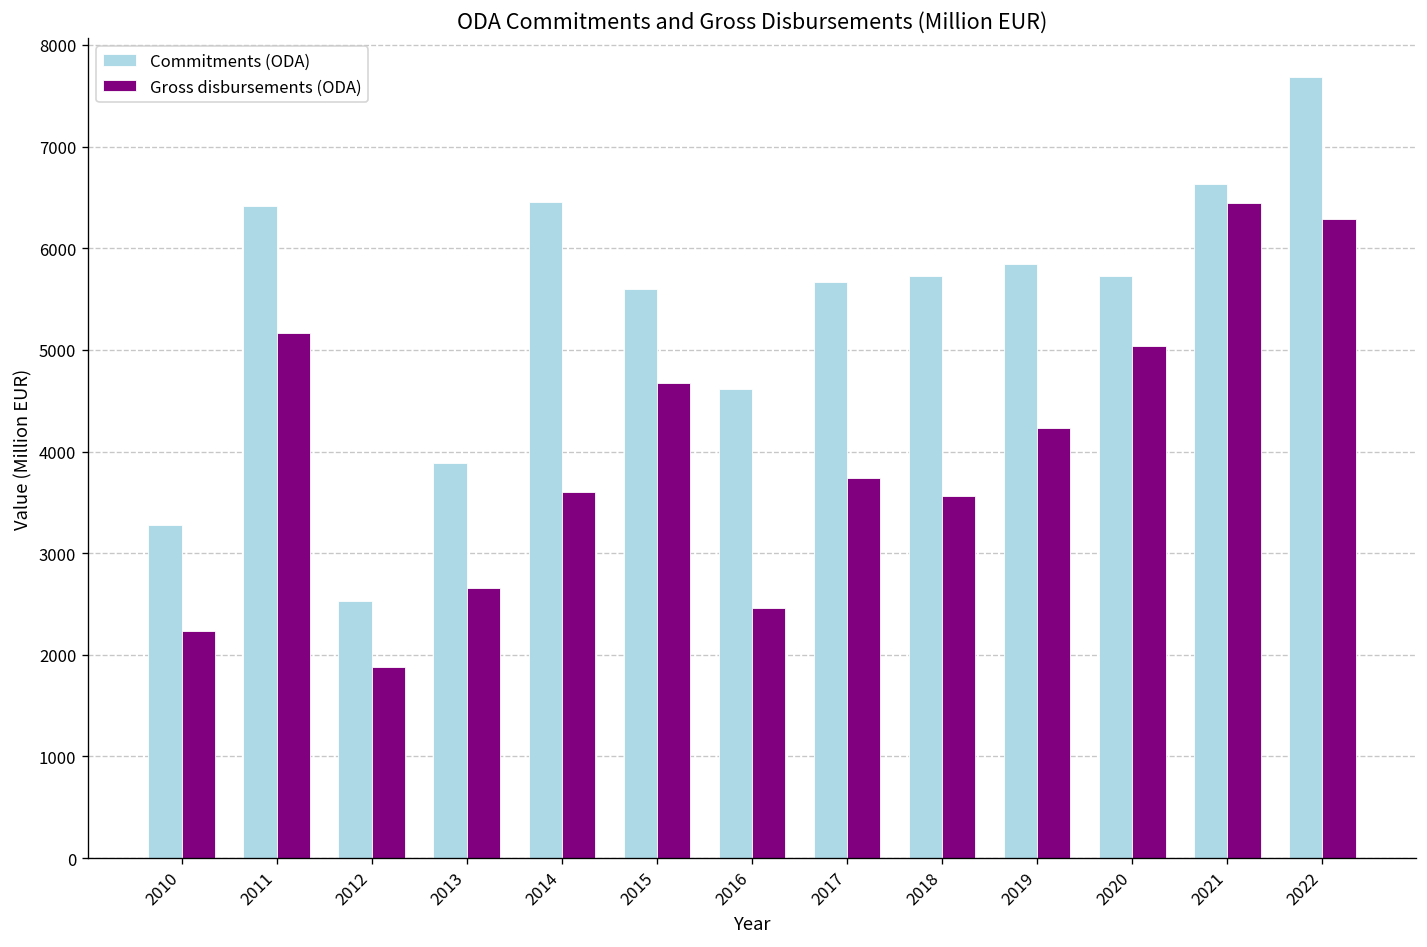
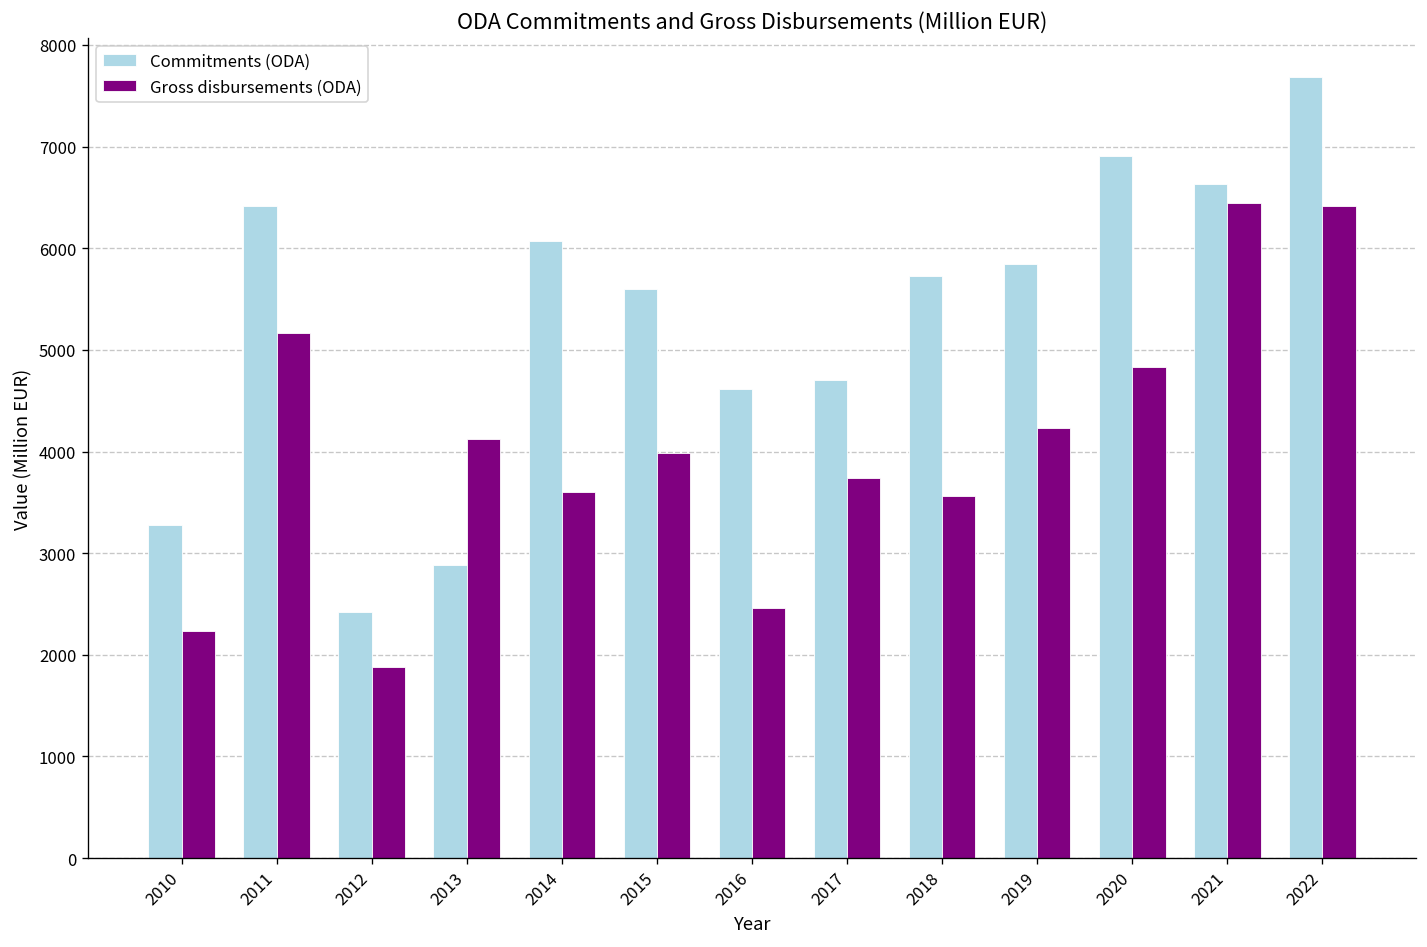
  {
    "Commitments (ODA)": {
      "2010": 3300,
      "2011": 6400,
-     "2012": 2500,
-     "2013": 3900,
-     "2014": 6500,
+     "2012": 2400,
+     "2013": 2900,
+     "2014": 6100,
      "2015": 5600,
      "2016": 4600,
-     "2017": 5700,
+     "2017": 4700,
      "2018": 5700,
      "2019": 5800,
-     "2020": 5700,
+     "2020": 6900,
      "2021": 6600,
      "2022": 7700
    },
    "Gross disbursements (ODA)": {
      "2010": 2200,
      "2011": 5200,
      "2012": 1900,
-     "2013": 2700,
+     "2013": 4100,
      "2014": 3600,
-     "2015": 4700,
+     "2015": 4000,
      "2016": 2500,
      "2017": 3700,
      "2018": 3600,
      "2019": 4200,
-     "2020": 5000,
+     "2020": 4800,
      "2021": 6400,
-     "2022": 6300
+     "2022": 6400
    }
  }
